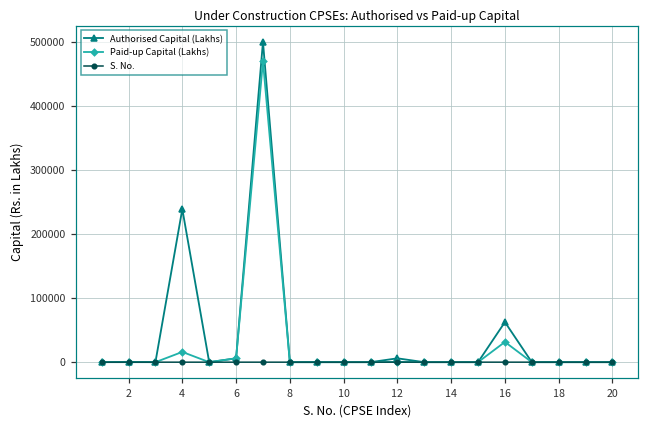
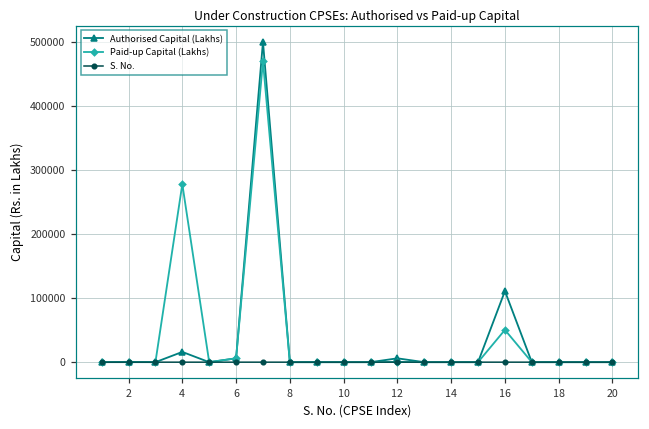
  {
    "Authorised Capital (Lakhs)": {
-     "4": 240000,
+     "4": 20000,
      "12": 10000,
-     "16": 60000
+     "16": 110000
    },
    "Paid-up Capital (Lakhs)": {
-     "4": 20000,
-     "16": 30000
+     "4": 280000,
+     "16": 50000
    },
    "S. No.": {
      "4": 0,
      "6": 0,
      "16": 0
    }
  }
